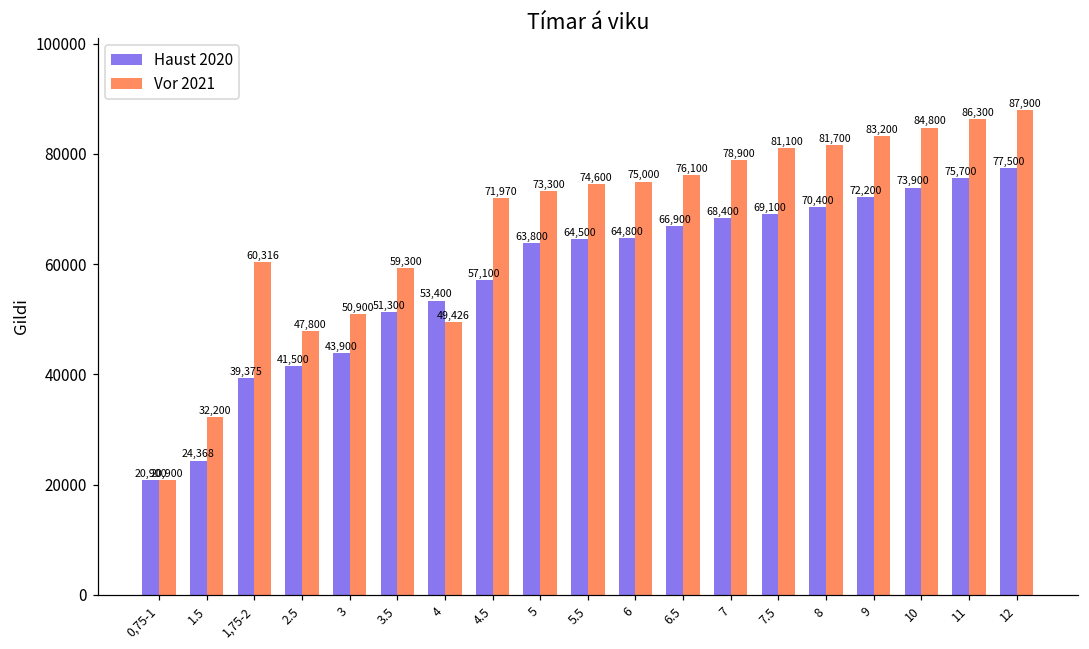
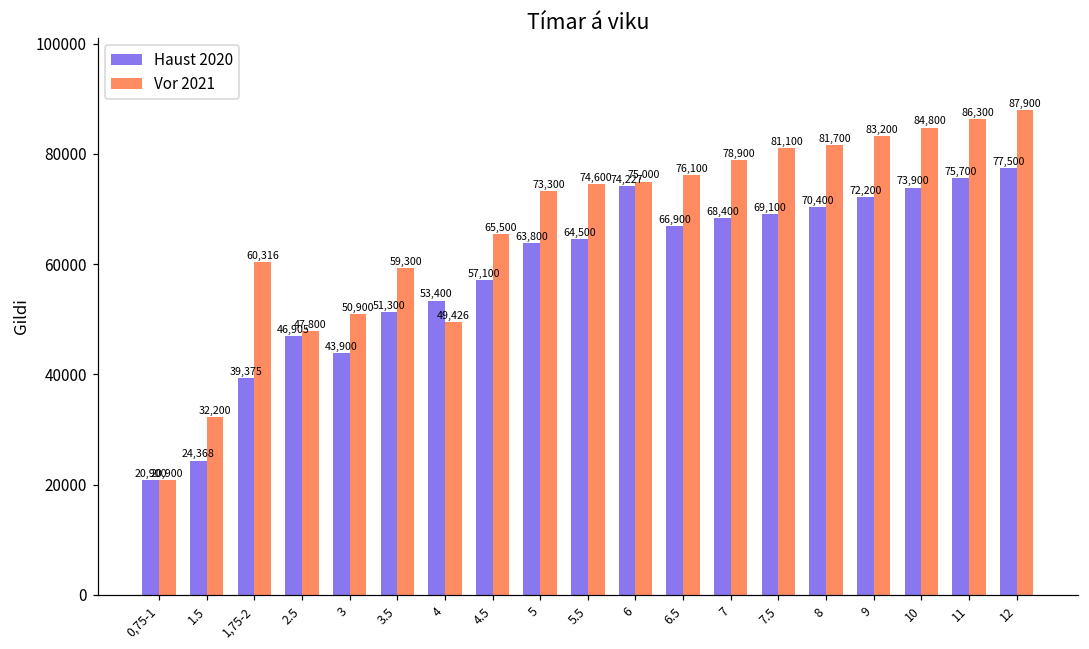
  {
    "Haust 2020": {
      "1.5": "24,368",
      "1,75-2": "39,375",
-     "2.5": "41,500",
+     "2.5": "46,905",
      "3": "43,900",
      "3.5": "51,300",
      "4": "53,400",
      "4.5": "57,100",
      "5": "63,800",
      "5.5": "64,500",
-     "6": "64,800",
+     "6": "74,227",
      "6.5": "66,900",
      "7": "68,400",
      "7.5": "69,100",
      "8": "70,400",
      "9": "72,200",
      "10": "73,900",
      "11": "75,700",
      "12": "77,500"
    },
    "Vor 2021": {
      "1.5": "32,200",
      "1,75-2": "60,316",
      "3": "50,900",
      "3.5": "59,300",
      "4": "49,426",
-     "4.5": "71,970",
+     "4.5": "65,500",
      "5": "73,300",
      "5.5": "74,600",
      "6.5": "76,100",
      "7": "78,900",
      "7.5": "81,100",
      "8": "81,700",
      "9": "83,200",
      "10": "84,800",
      "11": "86,300",
      "12": "87,900"
    }
  }
